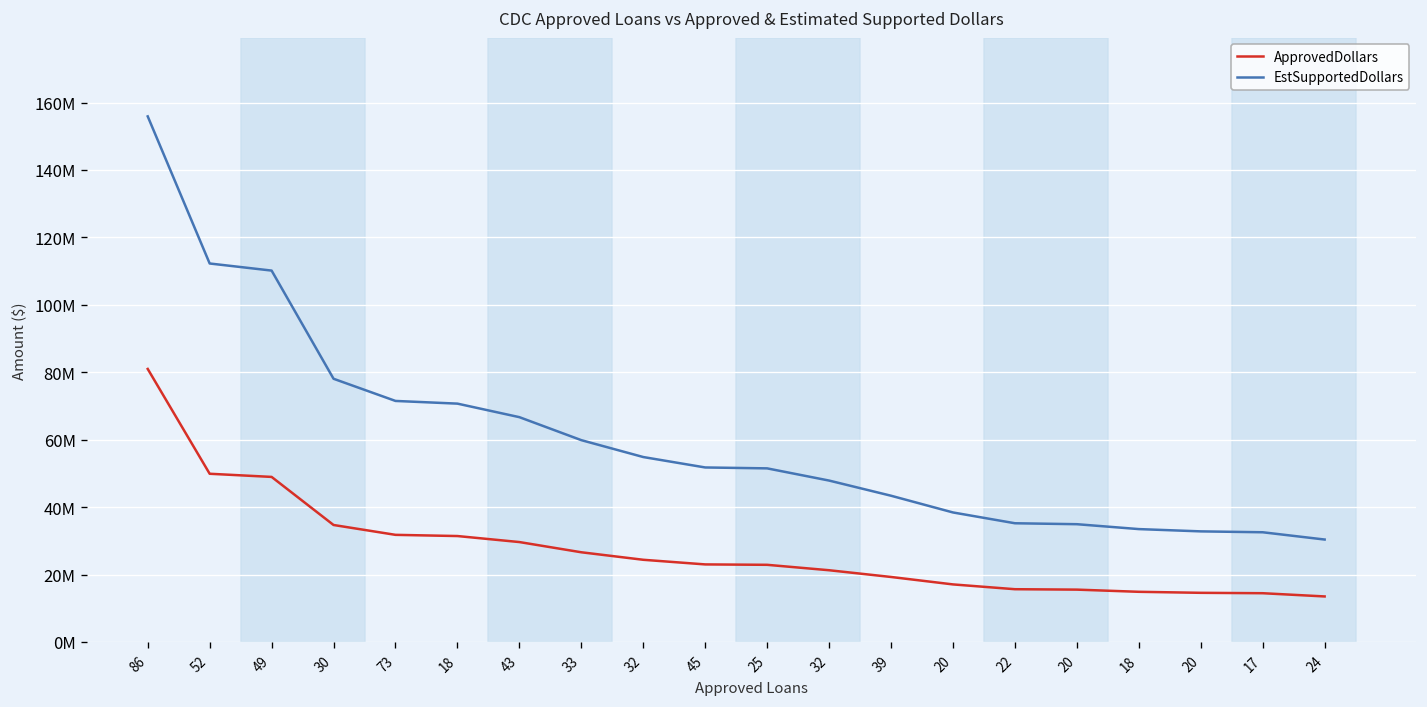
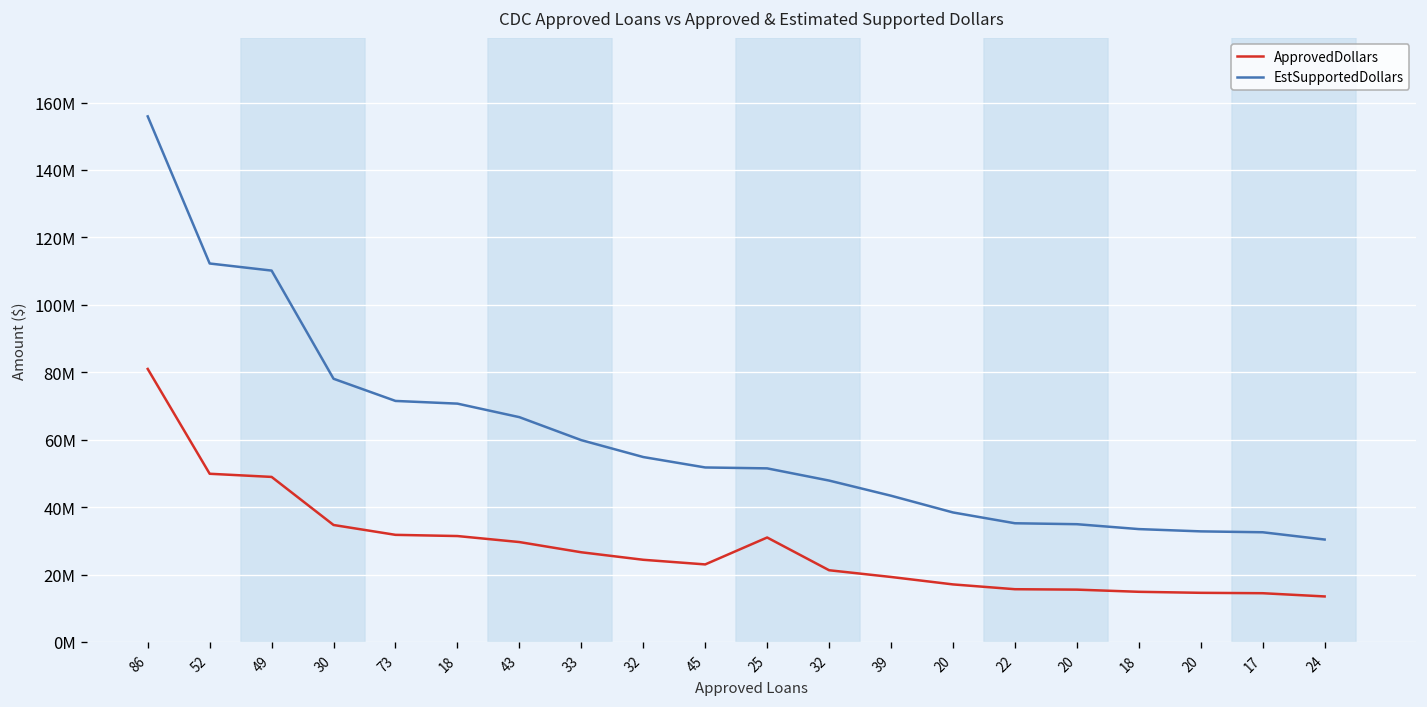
  {
    "ApprovedDollars": {
      "86": 81000000,
      "52": 50000000,
      "49": 49000000,
      "30": 35000000,
      "73": 32000000,
      "43": 30000000,
      "33": 27000000,
      "45": 23000000,
-     "25": 23000000,
+     "25": 31000000,
      "39": 19000000,
      "22": 16000000,
      "17": 14000000,
      "24": 14000000
    },
    "EstSupportedDollars": {
      "86": 156000000,
      "52": 112000000,
      "49": 110000000,
      "30": 78000000,
      "73": 71000000,
      "43": 67000000,
      "33": 60000000,
      "45": 52000000,
      "25": 51000000,
      "39": 43000000,
      "22": 35000000,
      "17": 33000000,
      "24": 30000000
    }
  }
